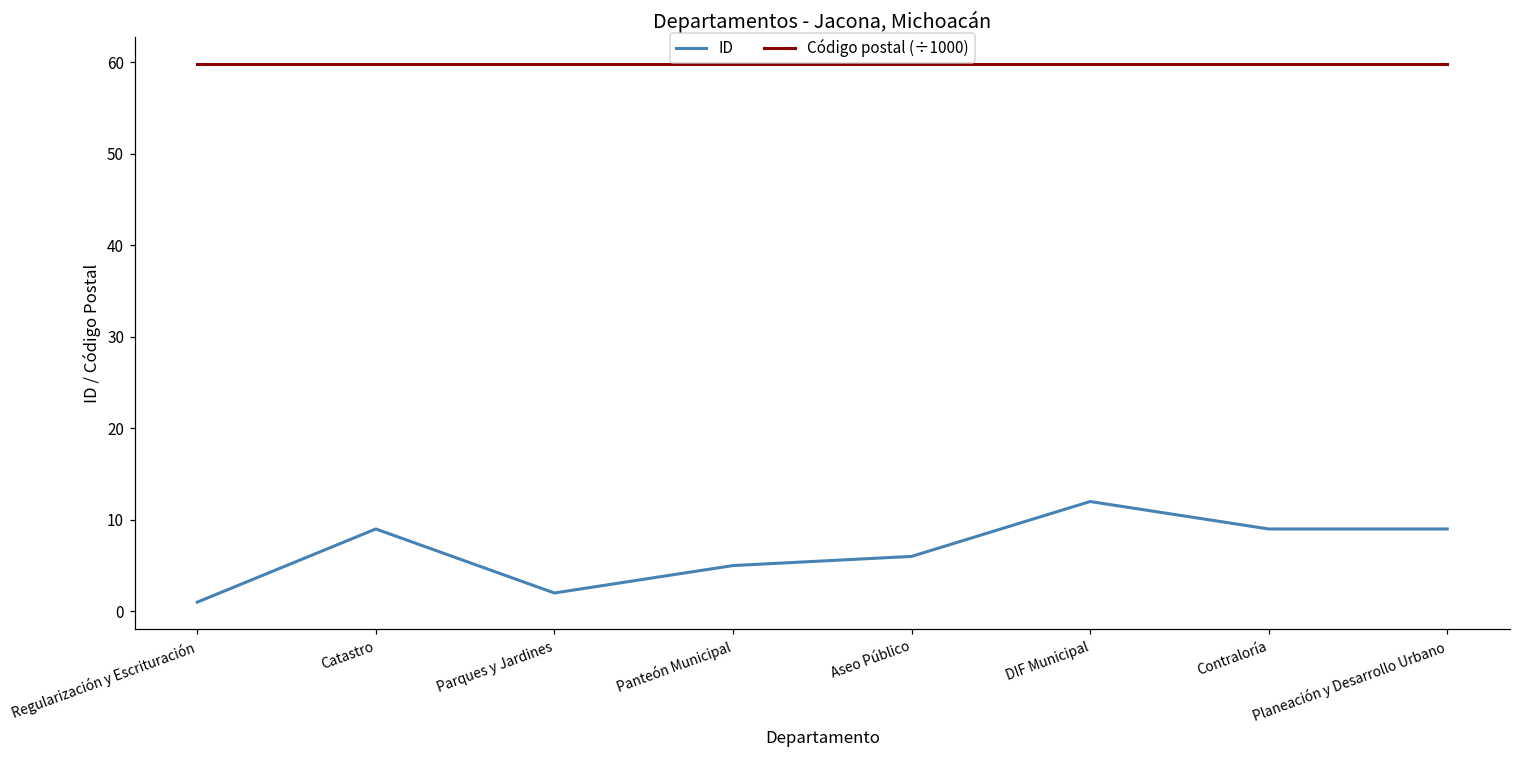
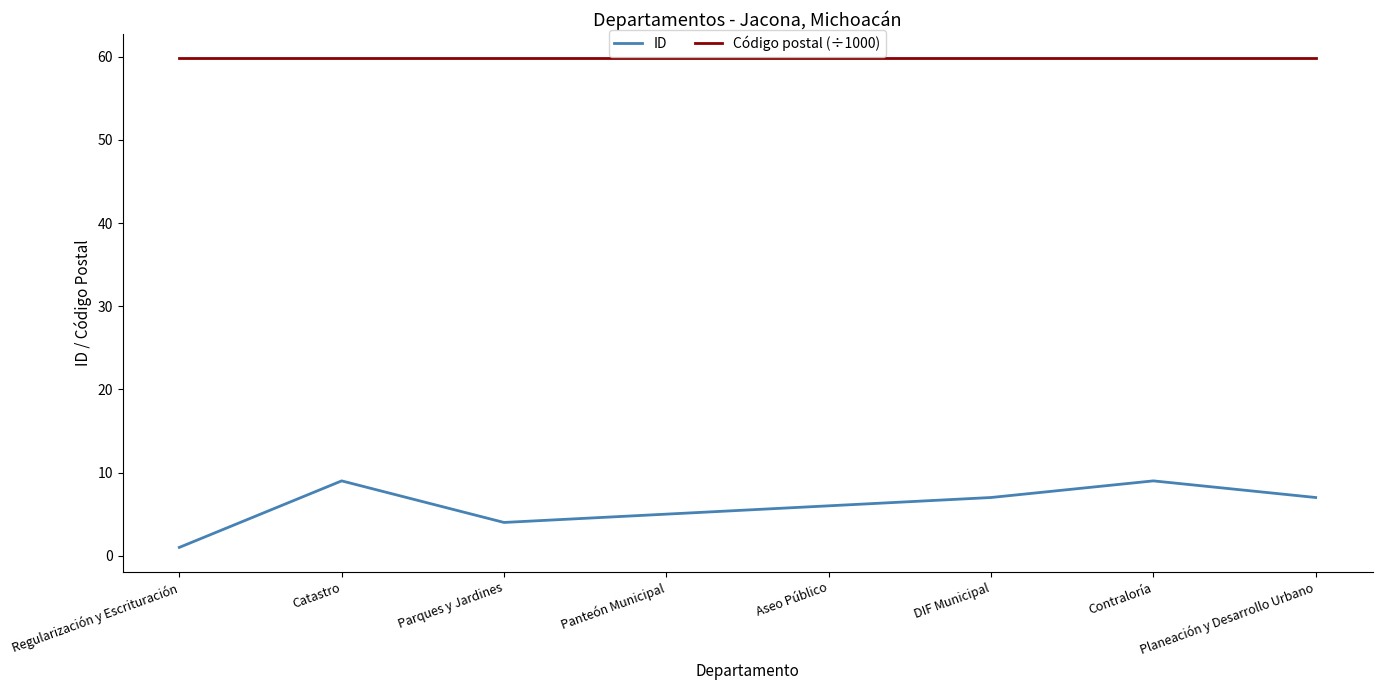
  {
    "ID": {
      "Regularización y Escrituración": 1,
      "Catastro": 9,
-     "Parques y Jardines": 2,
+     "Parques y Jardines": 4,
      "Panteón Municipal": 5,
      "Aseo Público": 6,
-     "DIF Municipal": 12,
+     "DIF Municipal": 7,
      "Contraloría": 9,
-     "Planeación y Desarrollo Urbano": 9
+     "Planeación y Desarrollo Urbano": 7
    },
    "Código postal (÷1000)": {
      "Regularización y Escrituración": 60,
      "Catastro": 60,
      "Parques y Jardines": 60,
      "Panteón Municipal": 60,
      "Aseo Público": 60,
      "DIF Municipal": 60,
      "Contraloría": 60,
      "Planeación y Desarrollo Urbano": 60
    }
  }
